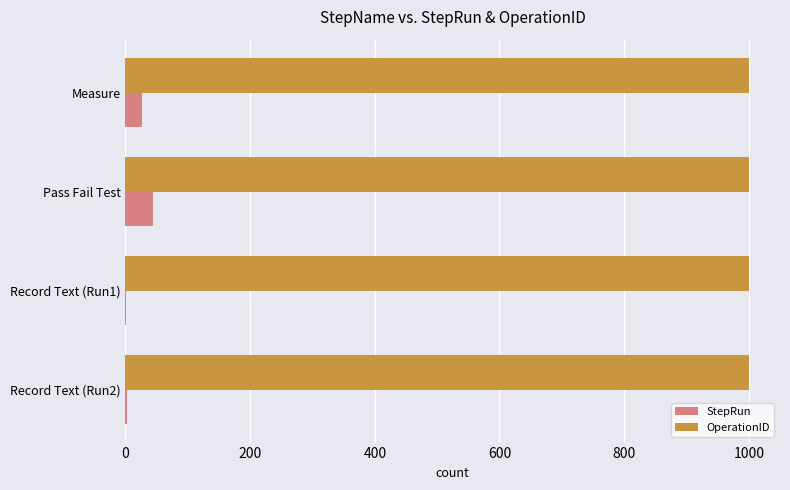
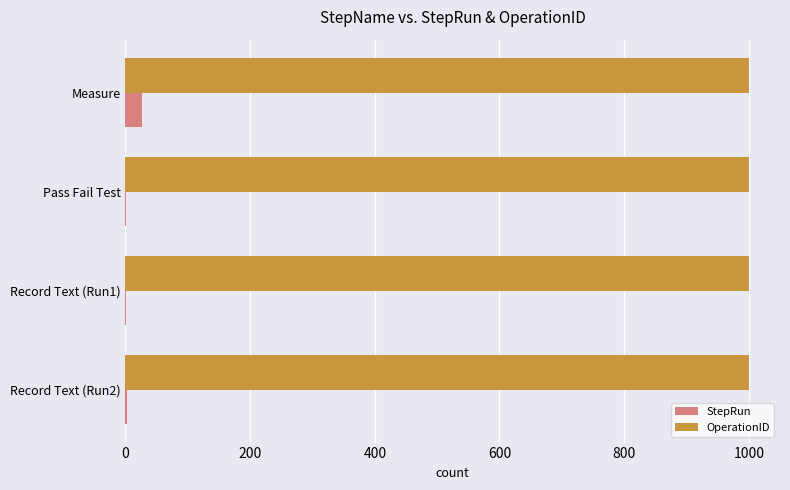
  {
    "StepRun": {
      "Measure": 30,
-     "Pass Fail Test": 40
+     "Pass Fail Test": 0
    },
    "OperationID": {
      "Measure": 1000,
      "Pass Fail Test": 1000,
      "Record Text (Run1)": 1000,
      "Record Text (Run2)": 1000
    }
  }
